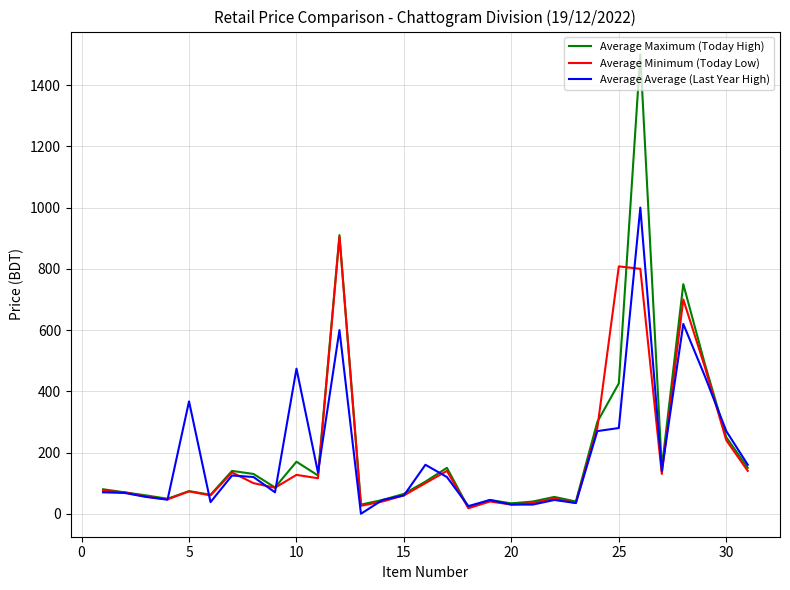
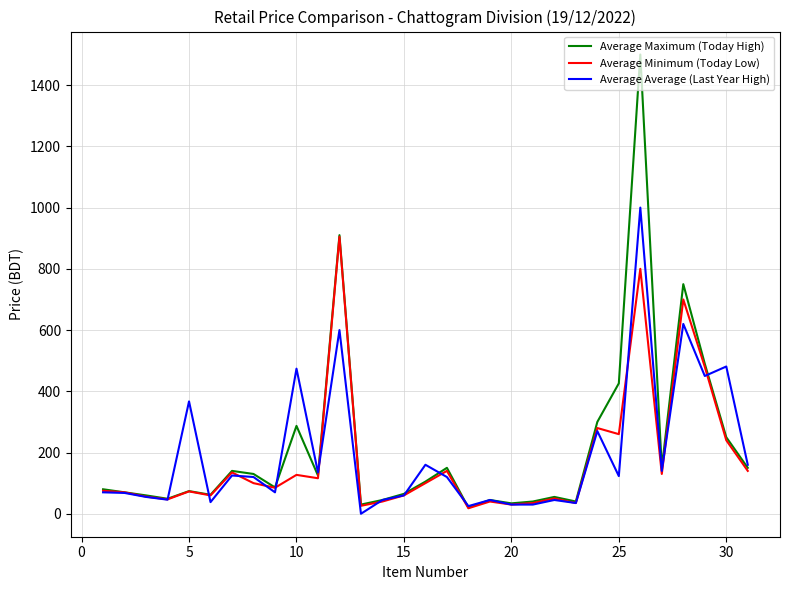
  {
    "Average Maximum (Today High)": {
-     "10": 170,
+     "10": 290,
      "25": 430,
      "30": 250
    },
    "Average Minimum (Today Low)": {
      "10": 130,
-     "25": 810,
+     "25": 260,
      "30": 240
    },
    "Average Average (Last Year High)": {
      "5": 370,
      "10": 470,
-     "25": 280,
-     "30": 270
+     "25": 120,
+     "30": 480
    }
  }
